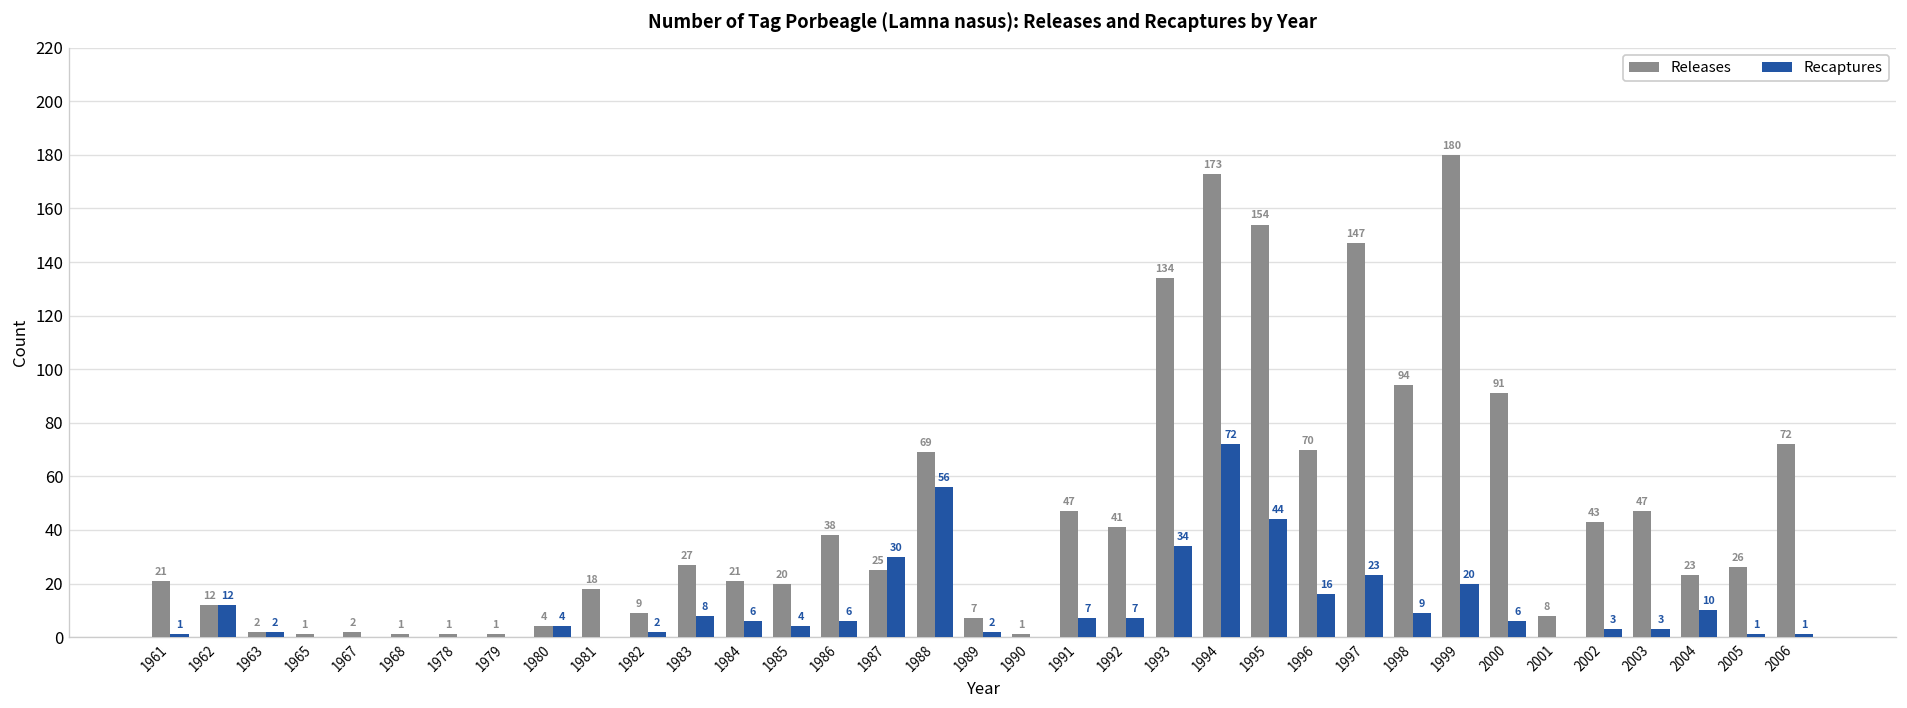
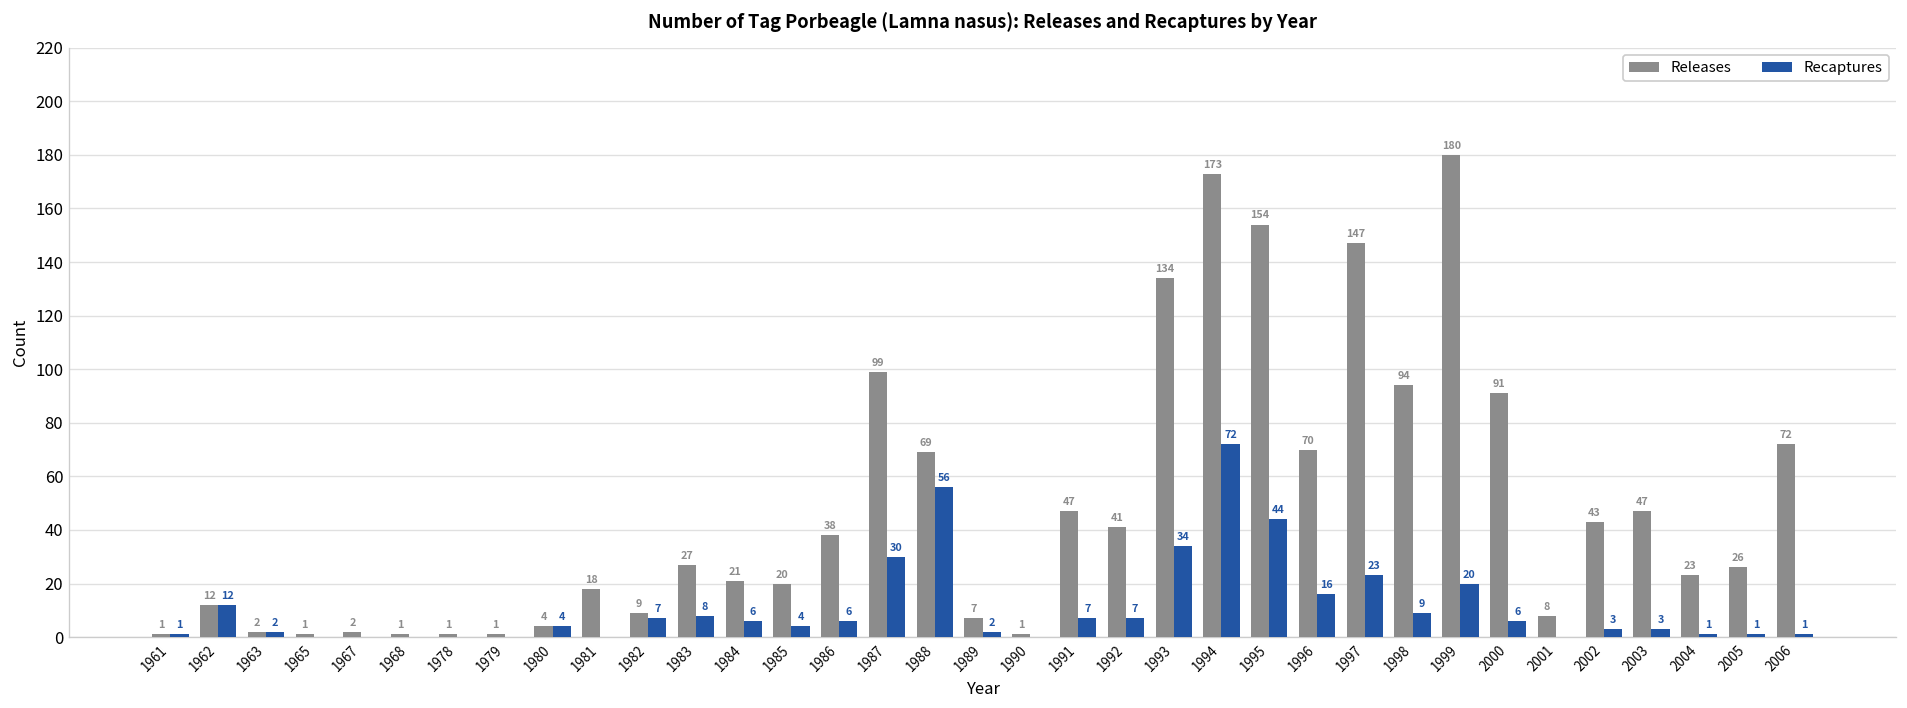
  {
    "Releases": {
-     "1961": 21,
+     "1961": 1,
      "1962": 12,
      "1963": 2,
      "1965": 1,
      "1967": 2,
      "1968": 1,
      "1978": 1,
      "1979": 1,
      "1980": 4,
      "1981": 18,
      "1982": 9,
      "1983": 27,
      "1984": 21,
      "1985": 20,
      "1986": 38,
-     "1987": 25,
+     "1987": 99,
      "1988": 69,
      "1989": 7,
      "1990": 1,
      "1991": 47,
      "1992": 41,
      "1993": 134,
      "1994": 173,
      "1995": 154,
      "1996": 70,
      "1997": 147,
      "1998": 94,
      "1999": 180,
      "2000": 91,
      "2001": 8,
      "2002": 43,
      "2003": 47,
      "2004": 23,
      "2005": 26,
      "2006": 72
    },
    "Recaptures": {
      "1961": 1,
      "1962": 12,
      "1963": 2,
      "1980": 4,
-     "1982": 2,
+     "1982": 7,
      "1983": 8,
      "1984": 6,
      "1985": 4,
      "1986": 6,
      "1987": 30,
      "1988": 56,
      "1989": 2,
      "1991": 7,
      "1992": 7,
      "1993": 34,
      "1994": 72,
      "1995": 44,
      "1996": 16,
      "1997": 23,
      "1998": 9,
      "1999": 20,
      "2000": 6,
      "2002": 3,
      "2003": 3,
-     "2004": 10,
+     "2004": 1,
      "2005": 1,
      "2006": 1
    }
  }
